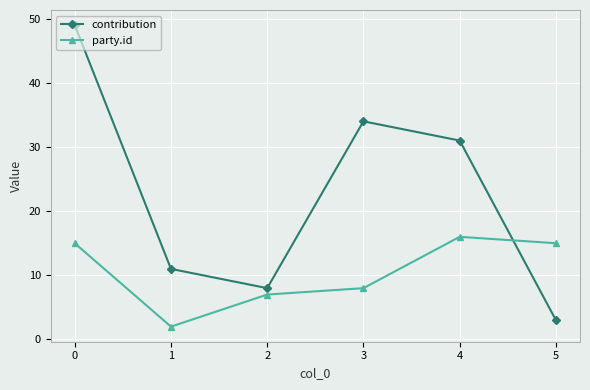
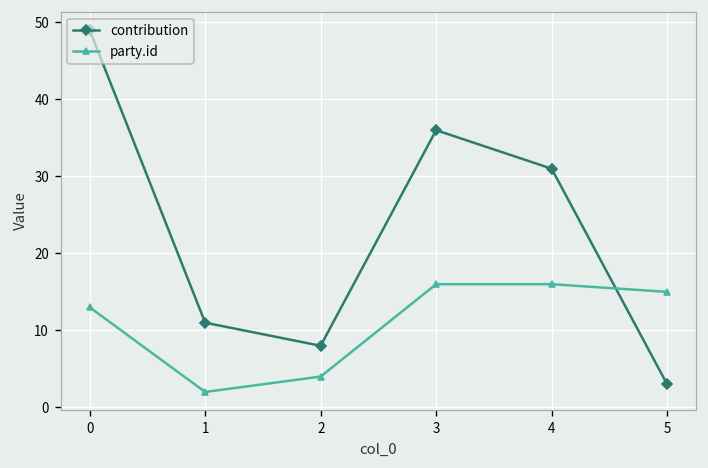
  {
    "contribution": {
      "1": 11,
      "2": 8,
-     "3": 34,
+     "3": 36,
      "4": 31,
      "5": 3
    },
    "party.id": {
-     "0": 15,
+     "0": 13,
      "1": 2,
-     "2": 7,
-     "3": 8,
+     "2": 4,
+     "3": 16,
      "4": 16,
      "5": 15
    }
  }
